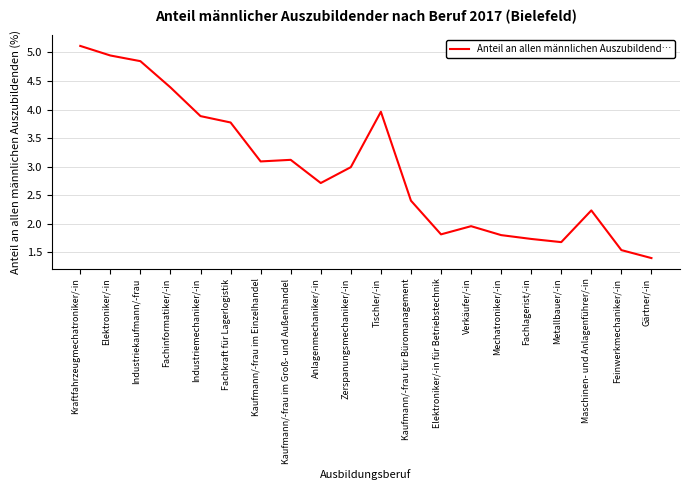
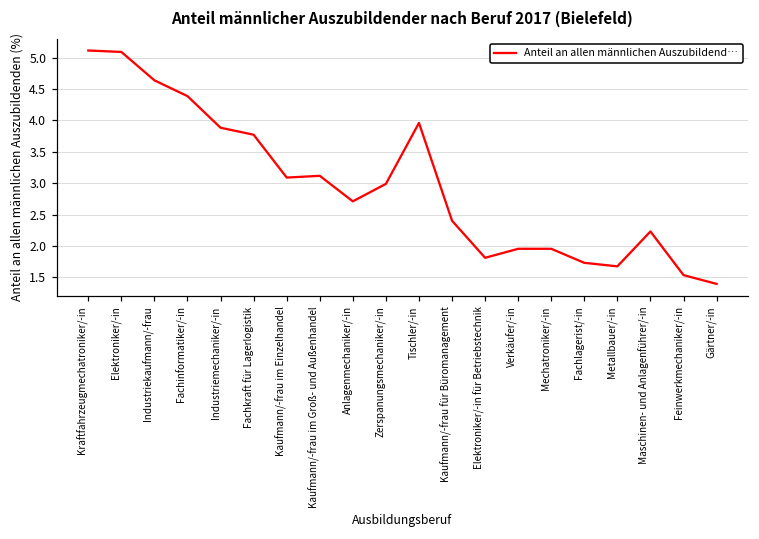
  {
    "Kraftfahrzeugmechatroniker/-in": 5.1,
-   "Elektroniker/-in": 4.9,
-   "Industriekaufmann/-frau": 4.8,
+   "Elektroniker/-in": 5.1,
+   "Industriekaufmann/-frau": 4.6,
    "Fachinformatiker/-in": 4.4,
    "Industriemechaniker/-in": 3.9,
    "Fachkraft für Lagerlogistik": 3.8,
    "Kaufmann/-frau im Einzelhandel": 3.1,
    "Kaufmann/-frau im Groß- und Außenhandel": 3.1,
    "Anlagenmechaniker/-in": 2.7,
    "Zerspanungsmechaniker/-in": 3.0,
    "Tischler/-in": 4.0,
    "Kaufmann/-frau für Büromanagement": 2.4,
    "Elektroniker/-in für Betriebstechnik": 1.8,
    "Verkäufer/-in": 2.0,
-   "Mechatroniker/-in": 1.8,
+   "Mechatroniker/-in": 2.0,
    "Fachlagerist/-in": 1.7,
    "Metallbauer/-in": 1.7,
    "Maschinen- und Anlagenführer/-in": 2.2,
    "Feinwerkmechaniker/-in": 1.5,
    "Gärtner/-in": 1.4
  }
